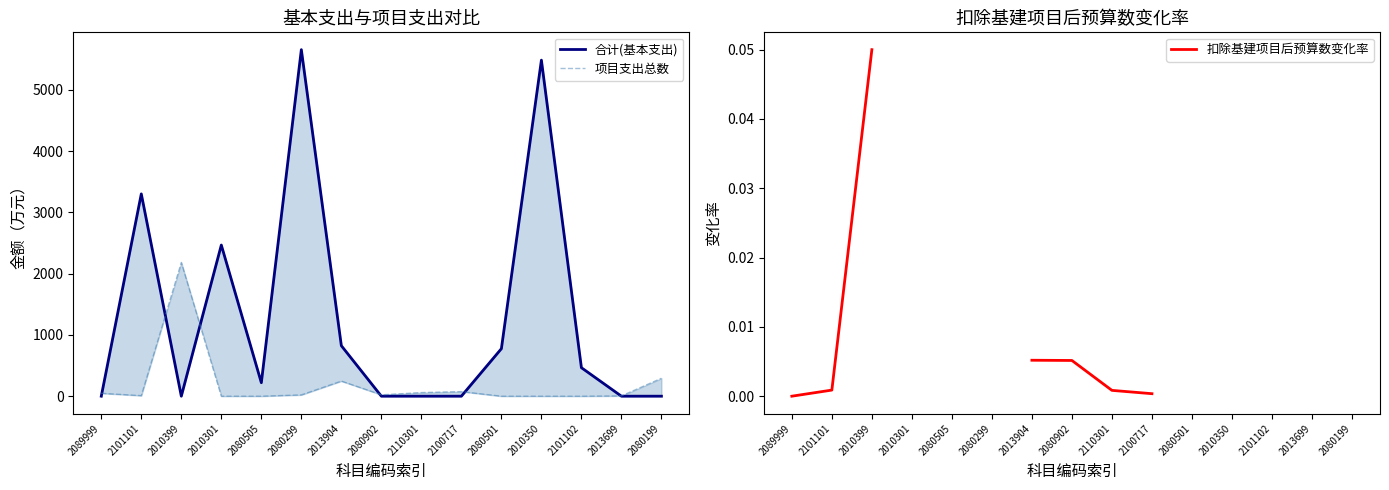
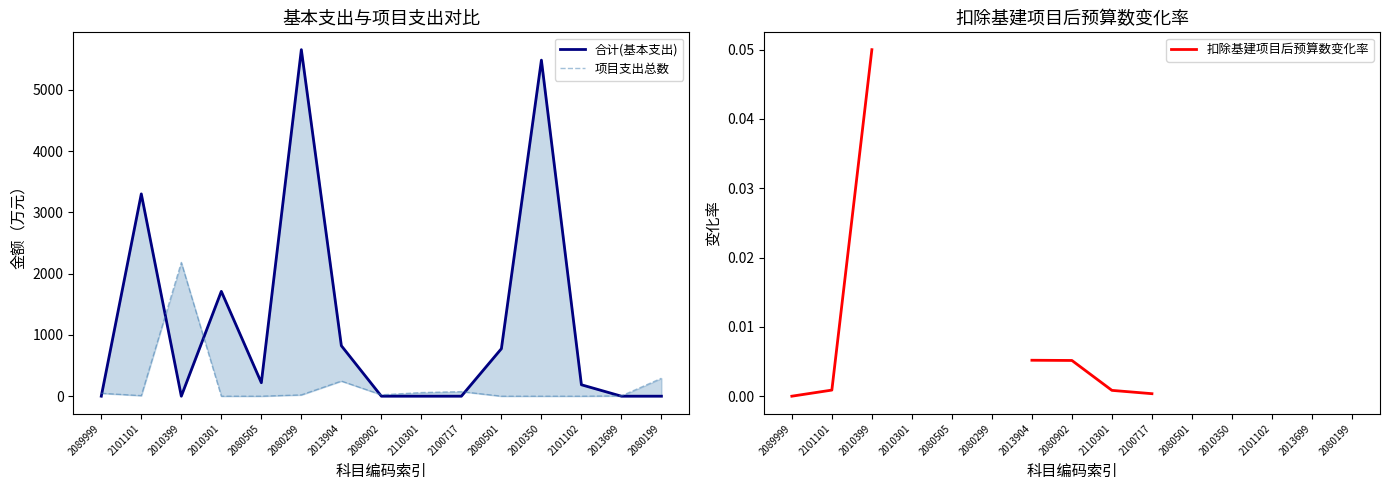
  {
    "基本支出与项目支出对比": {
      "合计(基本支出)": {
        "2089999": 0,
        "2010399": 0,
-       "2010301": 2500,
+       "2010301": 1700,
        "2110301": 0,
        "2100717": 0,
-       "2101102": 500,
+       "2101102": 200,
        "2080199": 0
      }
    },
    "扣除基建项目后预算数变化率": {
      "2089999": 0.000,
      "2101101": 0.001,
      "2010399": 0.050,
      "2013904": 0.005,
      "2080902": 0.005,
      "2110301": 0.001,
      "2100717": 0.000,
      "2080199": 0.007
    }
  }
